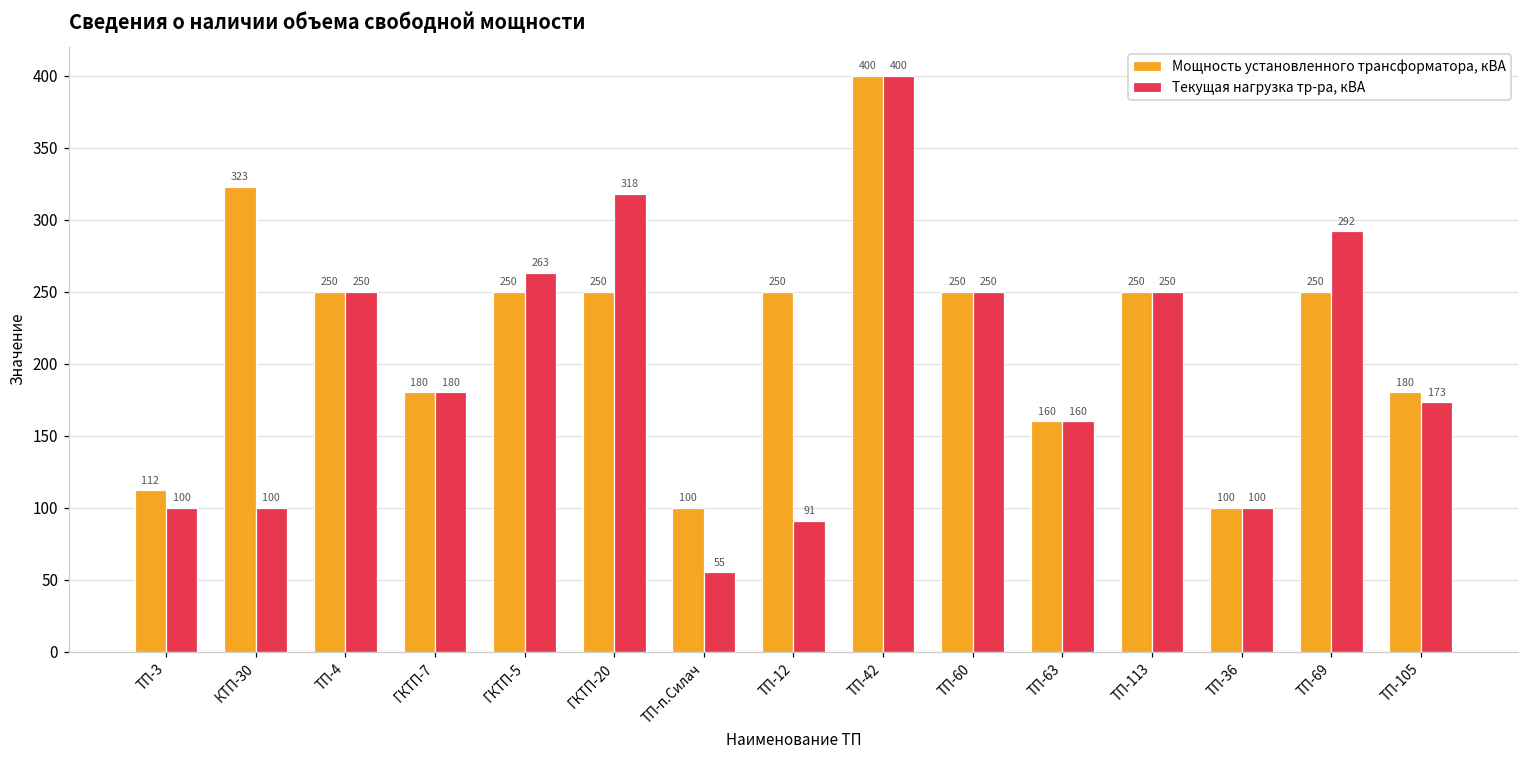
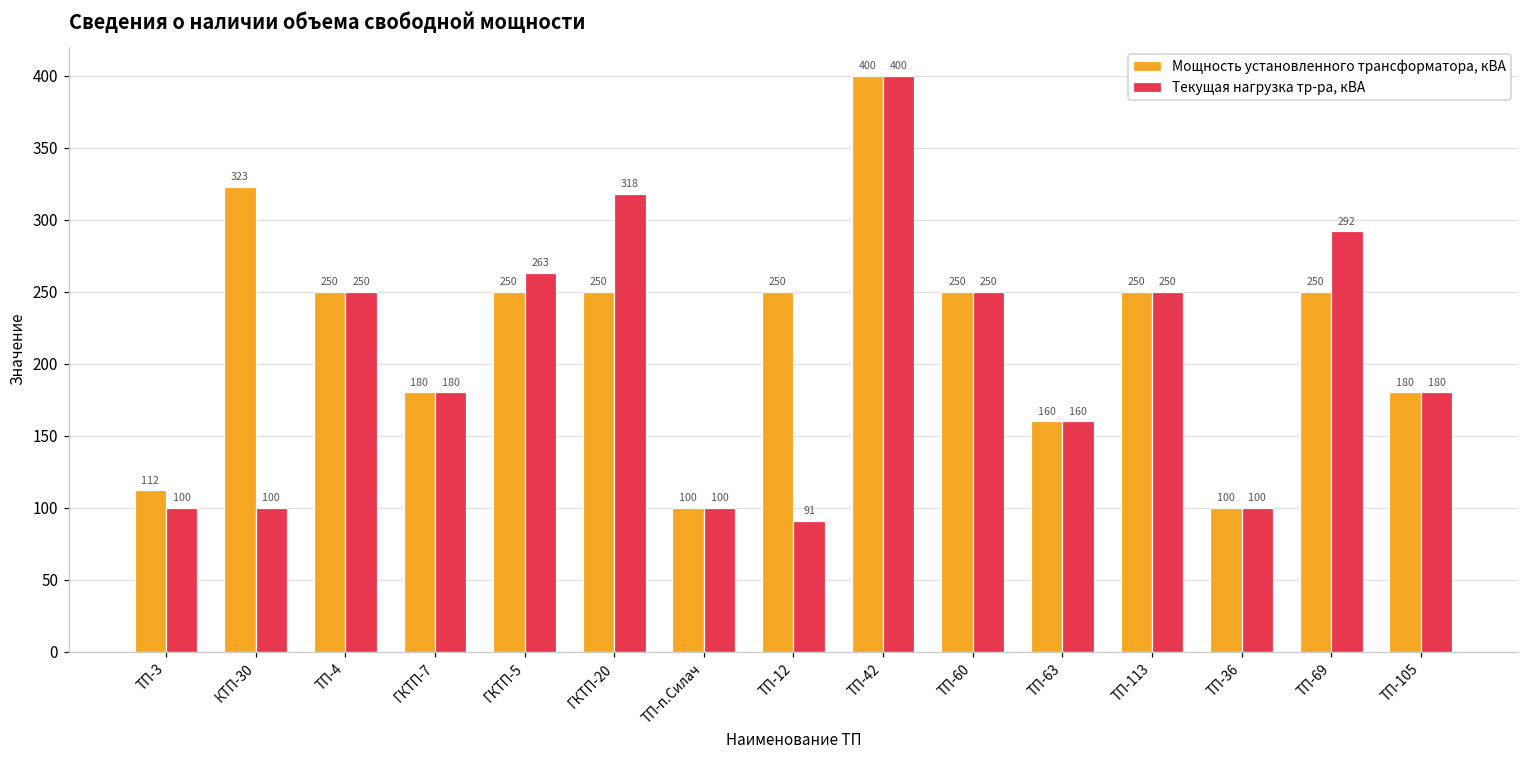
  {
    "Мощность установленного трансформатора, кВА": {
      "ТП-3": 112,
      "КТП-30": 323,
      "ТП-4": 250,
      "ГКТП-7": 180,
      "ГКТП-5": 250,
      "ГКТП-20": 250,
      "ТП-п.Силач": 100,
      "ТП-12": 250,
      "ТП-42": 400,
      "ТП-60": 250,
      "ТП-63": 160,
      "ТП-113": 250,
      "ТП-36": 100,
      "ТП-69": 250,
      "ТП-105": 180
    },
    "Текущая нагрузка тр-ра, кВА": {
      "ТП-3": 100,
      "КТП-30": 100,
      "ТП-4": 250,
      "ГКТП-7": 180,
      "ГКТП-5": 263,
      "ГКТП-20": 318,
-     "ТП-п.Силач": 55,
+     "ТП-п.Силач": 100,
      "ТП-12": 91,
      "ТП-42": 400,
      "ТП-60": 250,
      "ТП-63": 160,
      "ТП-113": 250,
      "ТП-36": 100,
      "ТП-69": 292,
-     "ТП-105": 173
+     "ТП-105": 180
    }
  }
